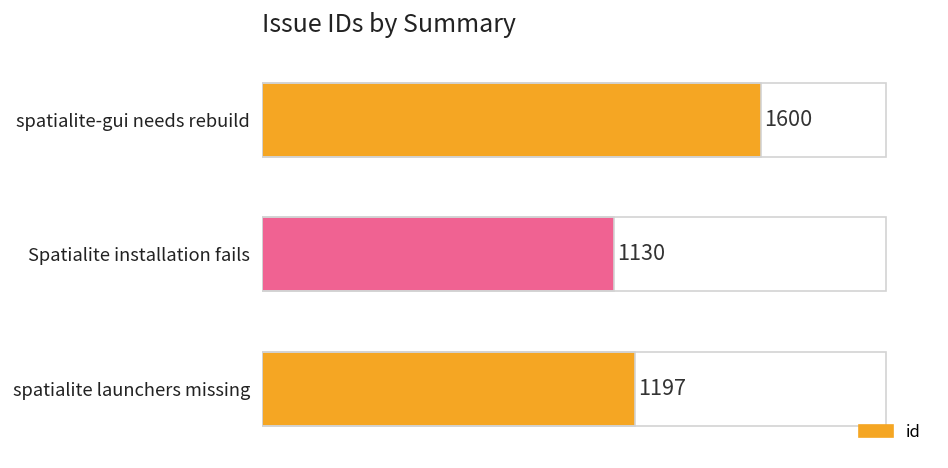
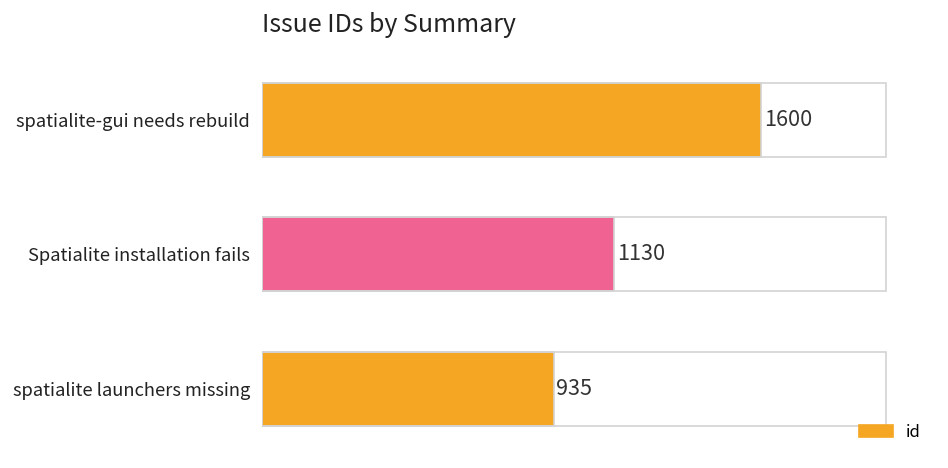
  {
    "spatialite-gui needs rebuild": 1600,
    "Spatialite installation fails": 1130,
-   "spatialite launchers missing": 1197
+   "spatialite launchers missing": 935
  }
